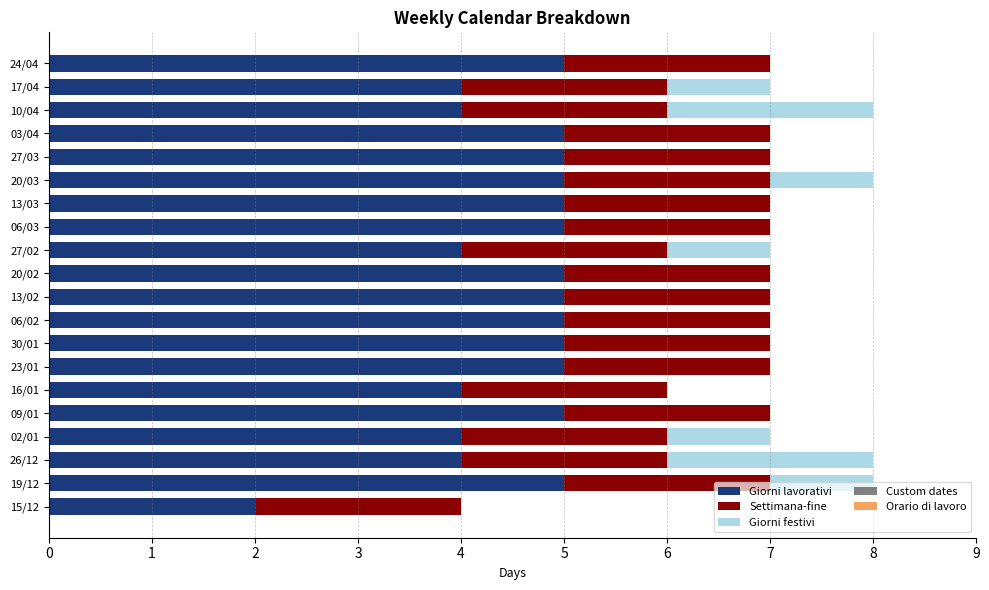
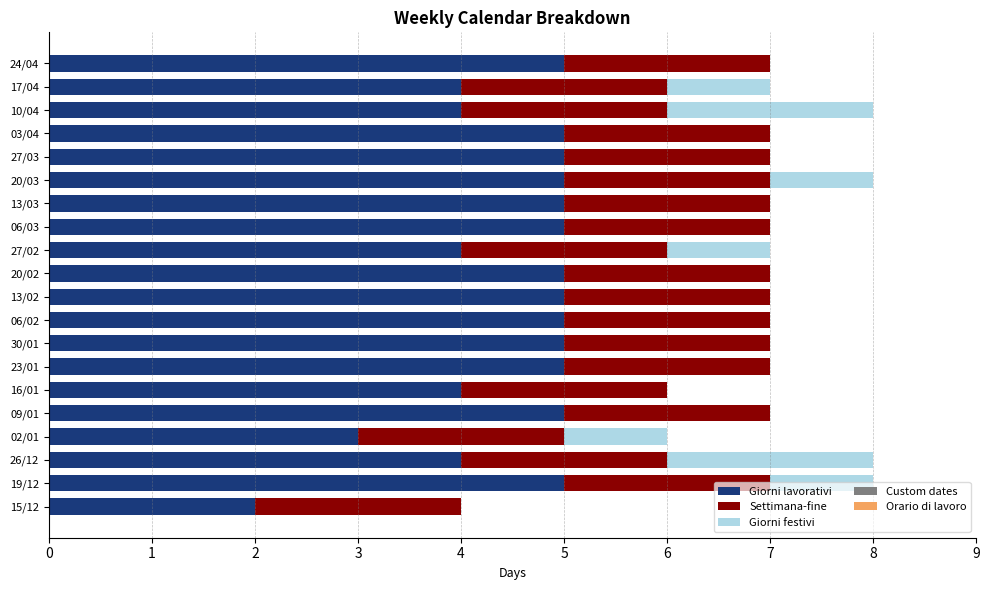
  {
    "Giorni lavorativi": {
      "24/04": 5,
      "17/04": 4,
      "10/04": 4,
      "03/04": 5,
      "27/03": 5,
      "20/03": 5,
      "13/03": 5,
      "06/03": 5,
      "27/02": 4,
      "20/02": 5,
      "13/02": 5,
      "06/02": 5,
      "30/01": 5,
      "23/01": 5,
      "16/01": 4,
      "09/01": 5,
-     "02/01": 4,
+     "02/01": 3,
      "26/12": 4,
      "19/12": 5,
      "15/12": 2
    },
    "Settimana-fine": {
      "24/04": 2,
      "17/04": 2,
      "10/04": 2,
      "03/04": 2,
      "27/03": 2,
      "20/03": 2,
      "13/03": 2,
      "06/03": 2,
      "27/02": 2,
      "20/02": 2,
      "13/02": 2,
      "06/02": 2,
      "30/01": 2,
      "23/01": 2,
      "16/01": 2,
      "09/01": 2,
      "02/01": 2,
      "26/12": 2,
      "15/12": 2
    },
    "Orario di lavoro": {
      "24/04": 0,
      "03/04": 0,
      "27/03": 0,
      "13/03": 0,
      "06/03": 0,
      "20/02": 0,
      "13/02": 0,
      "06/02": 0,
      "30/01": 0,
      "23/01": 0,
      "16/01": 0,
      "09/01": 0,
      "15/12": 0
    }
  }
